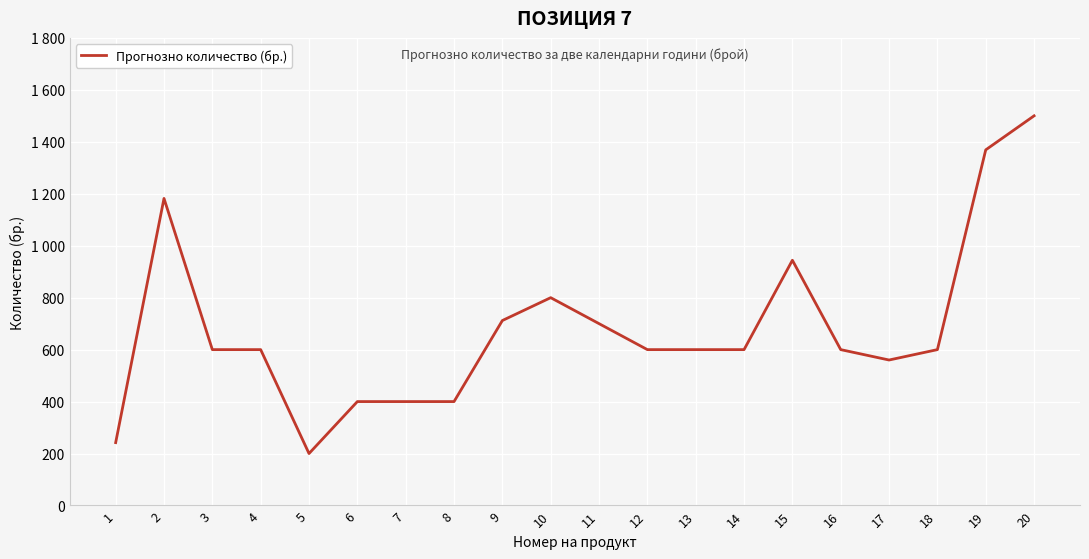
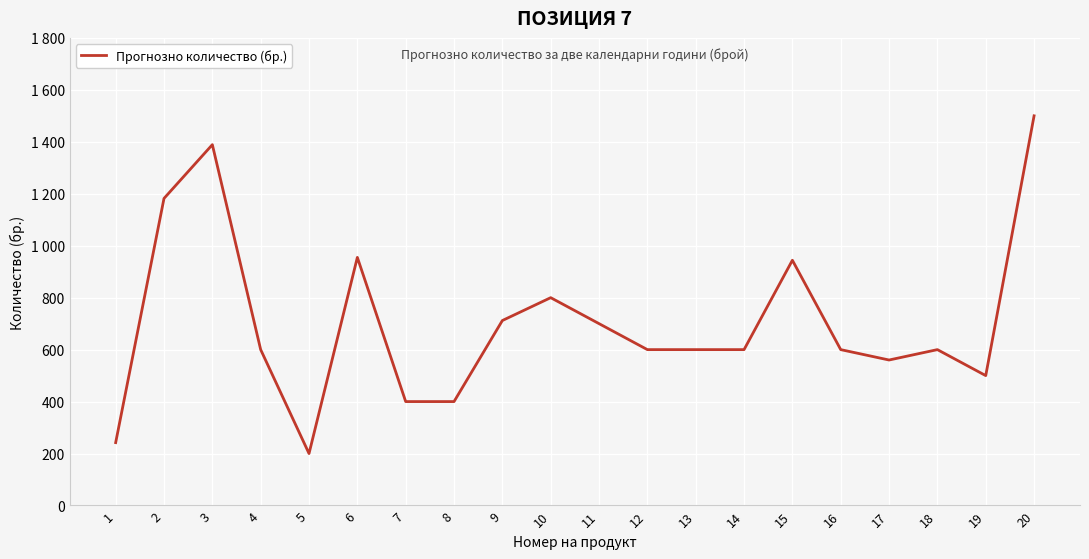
  {
    "1": 240,
    "2": 1180,
-   "3": 600,
+   "3": 1390,
    "4": 600,
    "5": 200,
-   "6": 400,
+   "6": 960,
    "7": 400,
    "8": 400,
    "9": 710,
    "10": 800,
    "11": 700,
    "12": 600,
    "13": 600,
    "14": 600,
    "15": 940,
    "16": 600,
    "17": 560,
    "18": 600,
-   "19": 1370,
+   "19": 500,
    "20": 1500
  }
